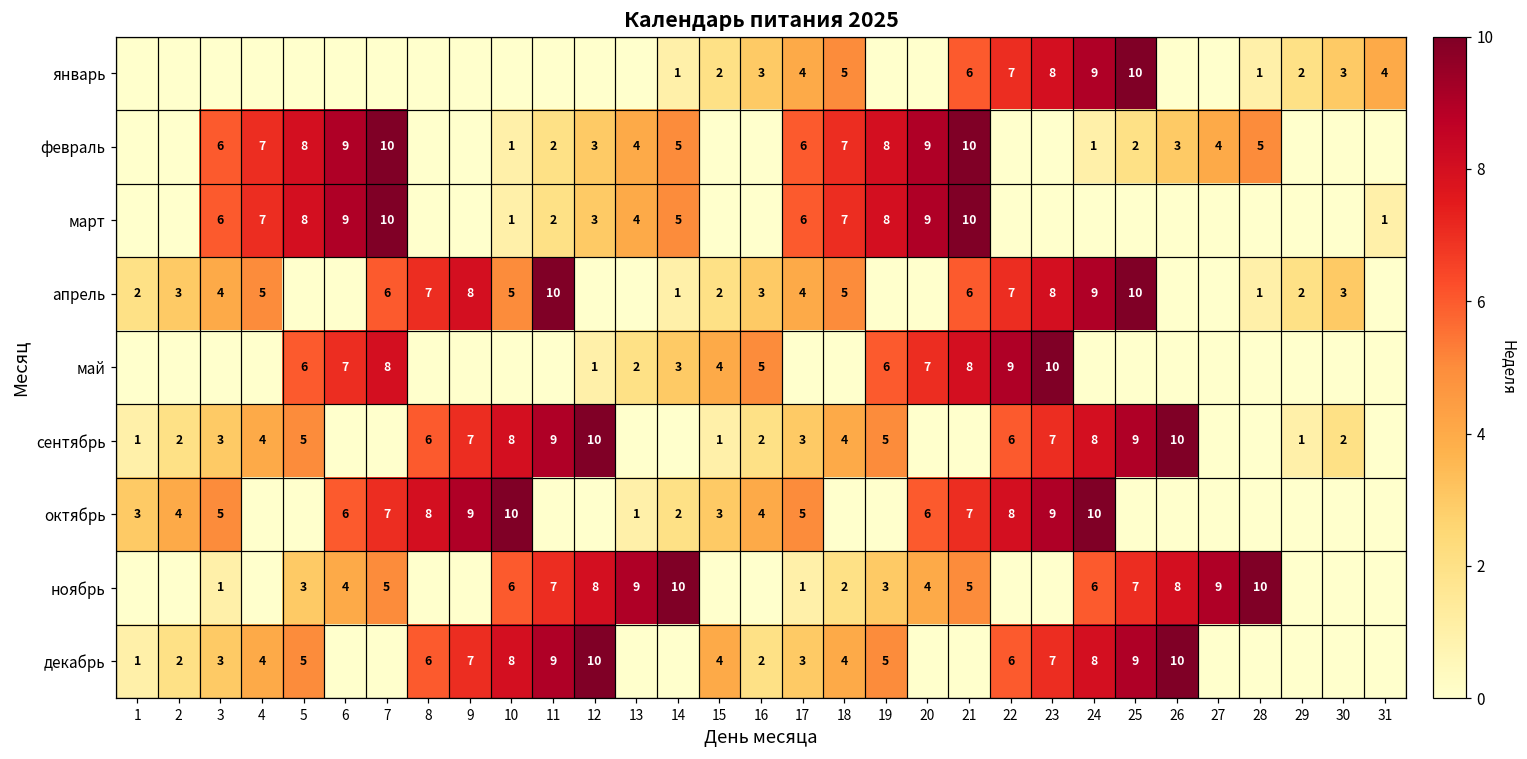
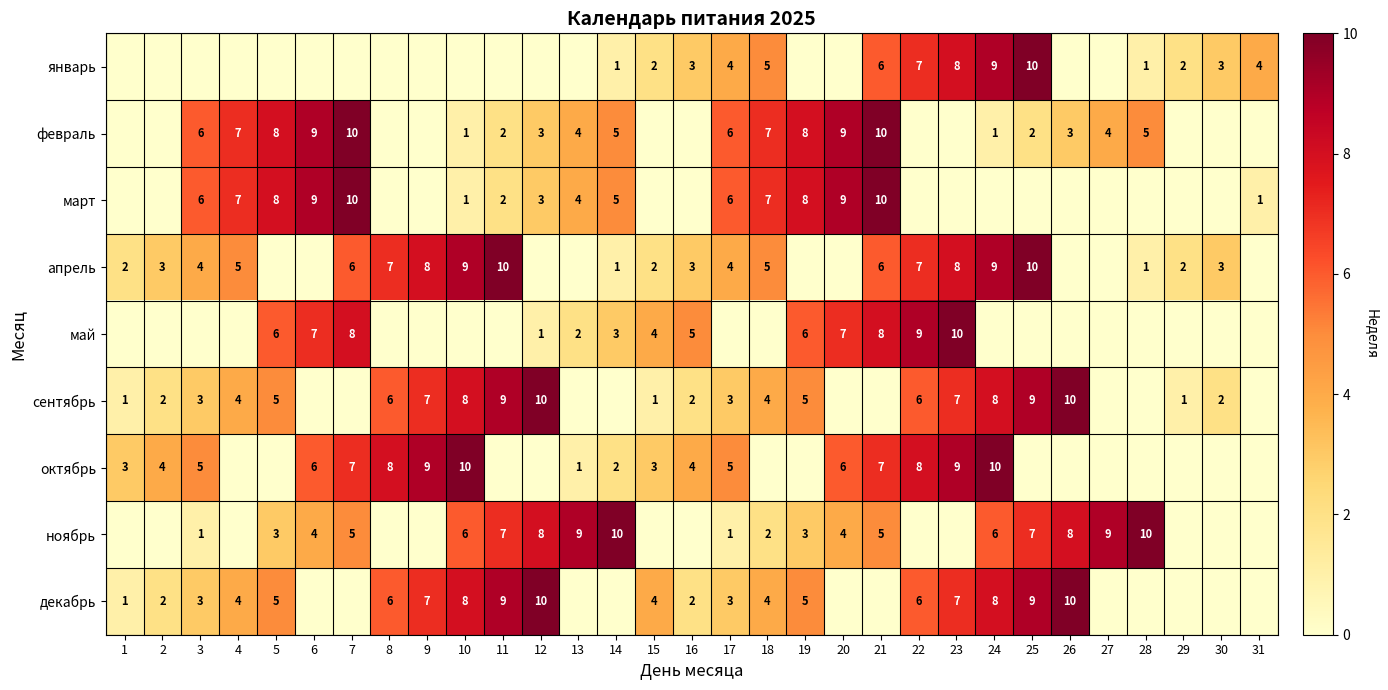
  {
    "январь": {
      "14": 1,
      "15": 2,
      "16": 3,
      "17": 4,
      "18": 5,
      "21": 6,
      "22": 7,
      "23": 8,
      "24": 9,
      "25": 10,
      "28": 1,
      "29": 2,
      "30": 3,
      "31": 4
    },
    "февраль": {
      "3": 6,
      "4": 7,
      "5": 8,
      "6": 9,
      "7": 10,
      "10": 1,
      "11": 2,
      "12": 3,
      "13": 4,
      "14": 5,
      "17": 6,
      "18": 7,
      "19": 8,
      "20": 9,
      "21": 10,
      "24": 1,
      "25": 2,
      "26": 3,
      "27": 4,
      "28": 5
    },
    "март": {
      "3": 6,
      "4": 7,
      "5": 8,
      "6": 9,
      "7": 10,
      "10": 1,
      "11": 2,
      "12": 3,
      "13": 4,
      "14": 5,
      "17": 6,
      "18": 7,
      "19": 8,
      "20": 9,
      "21": 10,
      "31": 1
    },
    "апрель": {
      "1": 2,
      "2": 3,
      "3": 4,
      "4": 5,
      "7": 6,
      "8": 7,
      "9": 8,
-     "10": 5,
+     "10": 9,
      "11": 10,
      "14": 1,
      "15": 2,
      "16": 3,
      "17": 4,
      "18": 5,
      "21": 6,
      "22": 7,
      "23": 8,
      "24": 9,
      "25": 10,
      "28": 1,
      "29": 2,
      "30": 3
    },
    "май": {
      "5": 6,
      "6": 7,
      "7": 8,
      "12": 1,
      "13": 2,
      "14": 3,
      "15": 4,
      "16": 5,
      "19": 6,
      "20": 7,
      "21": 8,
      "22": 9,
      "23": 10
    },
    "сентябрь": {
      "1": 1,
      "2": 2,
      "3": 3,
      "4": 4,
      "5": 5,
      "8": 6,
      "9": 7,
      "10": 8,
      "11": 9,
      "12": 10,
      "15": 1,
      "16": 2,
      "17": 3,
      "18": 4,
      "19": 5,
      "22": 6,
      "23": 7,
      "24": 8,
      "25": 9,
      "26": 10,
      "29": 1,
      "30": 2
    },
    "октябрь": {
      "1": 3,
      "2": 4,
      "3": 5,
      "6": 6,
      "7": 7,
      "8": 8,
      "9": 9,
      "10": 10,
      "13": 1,
      "14": 2,
      "15": 3,
      "16": 4,
      "17": 5,
      "20": 6,
      "21": 7,
      "22": 8,
      "23": 9,
      "24": 10
    },
    "ноябрь": {
      "3": 1,
      "5": 3,
      "6": 4,
      "7": 5,
      "10": 6,
      "11": 7,
      "12": 8,
      "13": 9,
      "14": 10,
      "17": 1,
      "18": 2,
      "19": 3,
      "20": 4,
      "21": 5,
      "24": 6,
      "25": 7,
      "26": 8,
      "27": 9,
      "28": 10
    },
    "декабрь": {
      "1": 1,
      "2": 2,
      "3": 3,
      "4": 4,
      "5": 5,
      "8": 6,
      "9": 7,
      "10": 8,
      "11": 9,
      "12": 10,
      "15": 4,
      "16": 2,
      "17": 3,
      "18": 4,
      "19": 5,
      "22": 6,
      "23": 7,
      "24": 8,
      "25": 9,
      "26": 10
    }
  }
